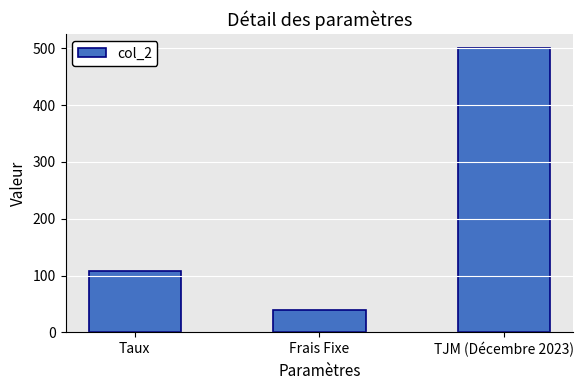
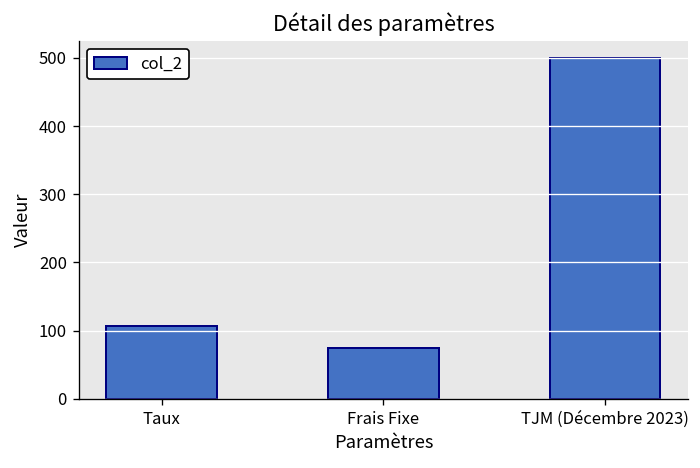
  {
    "Taux": 110,
-   "Frais Fixe": 40,
+   "Frais Fixe": 80,
    "TJM (Décembre 2023)": 500
  }
